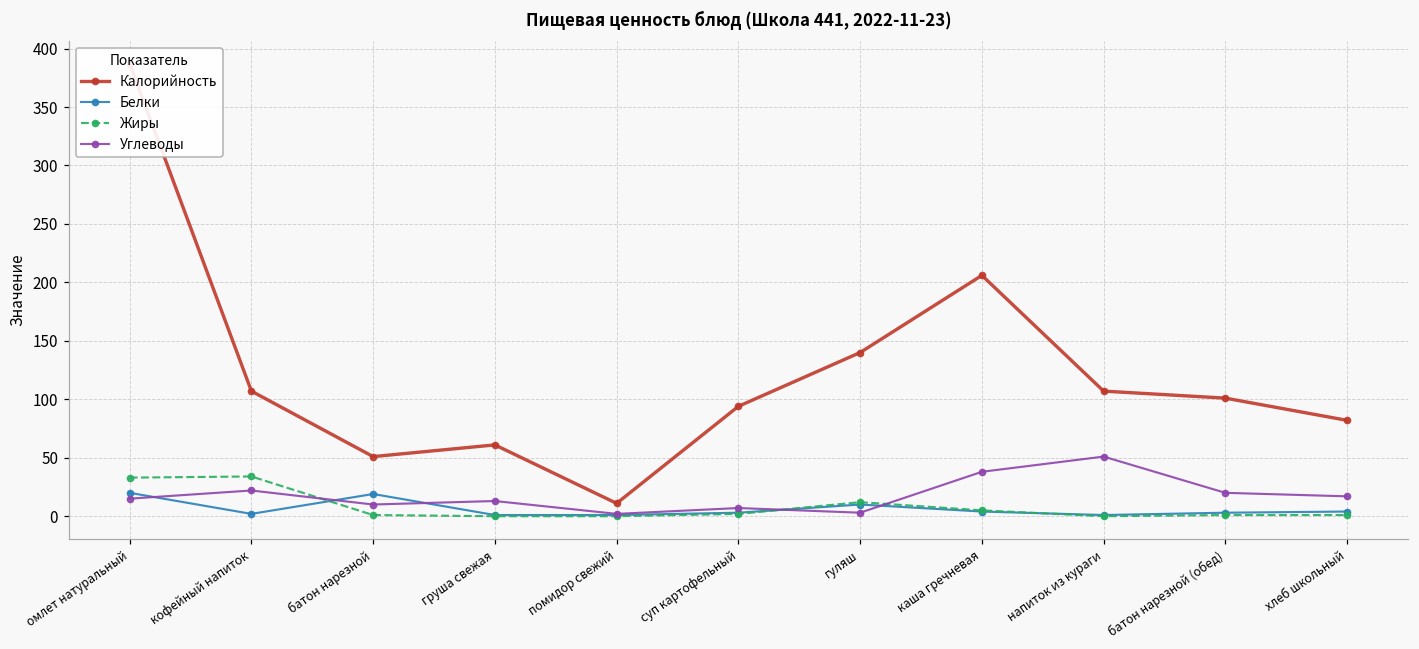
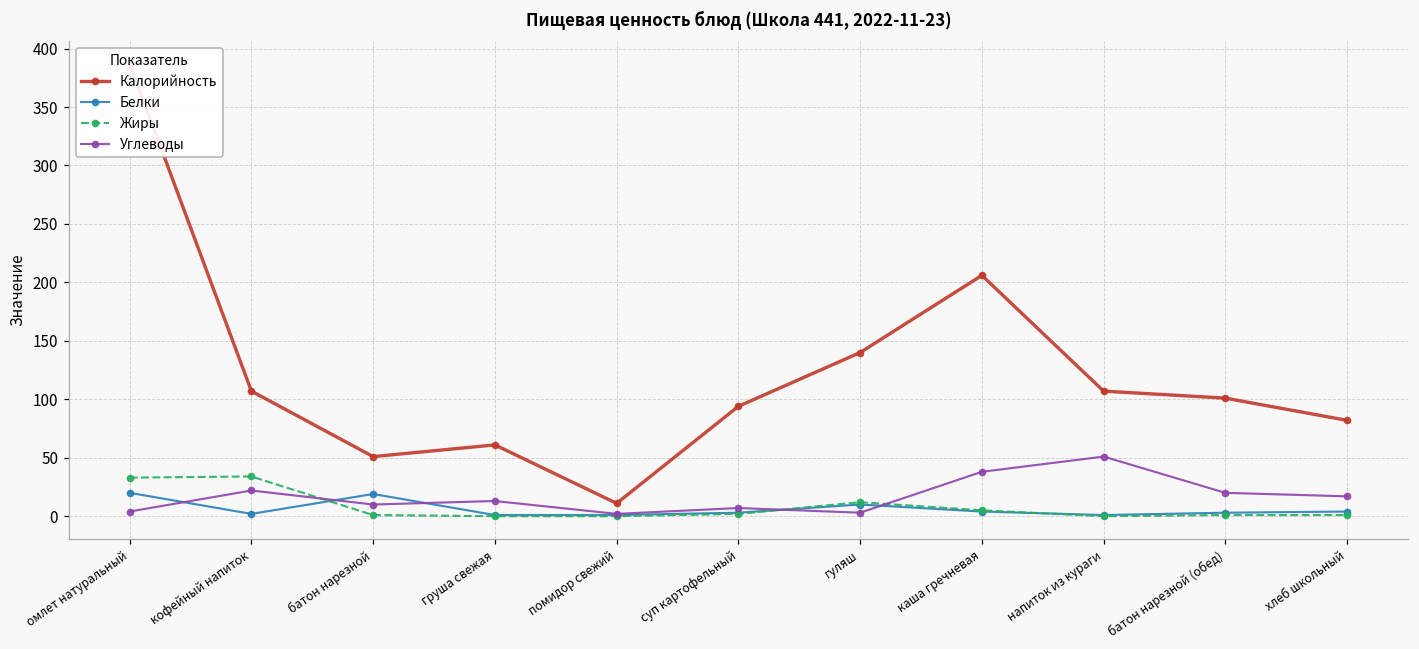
  {
    "Калорийность": {
      "кофейный напиток": 107,
      "батон нарезной": 51,
      "груша свежая": 61,
      "помидор свежий": 11,
      "суп картофельный": 94,
      "гуляш": 140,
      "каша гречневая": 206,
      "напиток из кураги": 107,
      "батон нарезной (обед)": 101,
      "хлеб школьный": 82
    },
    "Белки": {
      "омлет натуральный": 20,
      "кофейный напиток": 2,
      "батон нарезной": 19,
      "хлеб школьный": 4
    },
    "Жиры": {
      "омлет натуральный": 33,
      "кофейный напиток": 34,
      "батон нарезной": 1,
      "хлеб школьный": 1
    },
    "Углеводы": {
-     "омлет натуральный": 15,
+     "омлет натуральный": 4,
      "кофейный напиток": 22,
      "батон нарезной": 10,
      "груша свежая": 13,
      "суп картофельный": 7,
      "гуляш": 3,
      "каша гречневая": 38,
      "напиток из кураги": 51,
      "батон нарезной (обед)": 20,
      "хлеб школьный": 17
    }
  }
